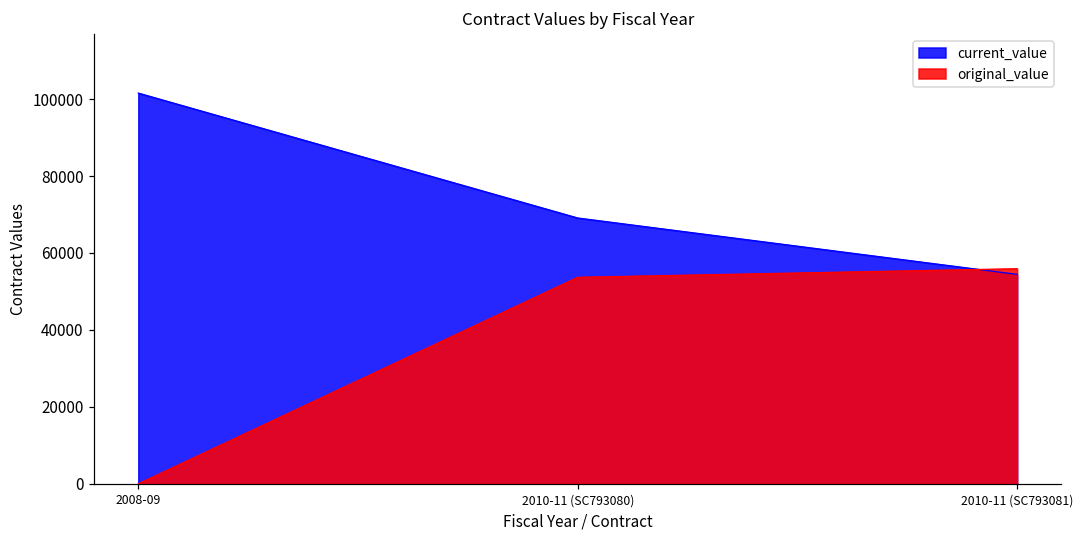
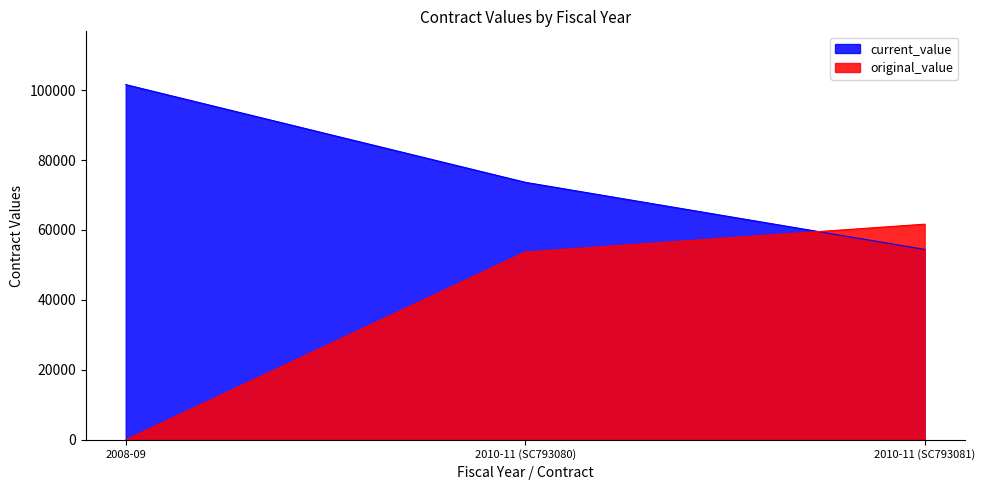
  {
    "current_value": {
      "2008-09": 102000,
-     "2010-11 (SC793080)": 69000,
+     "2010-11 (SC793080)": 74000,
      "2010-11 (SC793081)": 54000
    },
    "original_value": {
      "2008-09": 0,
      "2010-11 (SC793080)": 54000,
-     "2010-11 (SC793081)": 56000
+     "2010-11 (SC793081)": 62000
    }
  }
